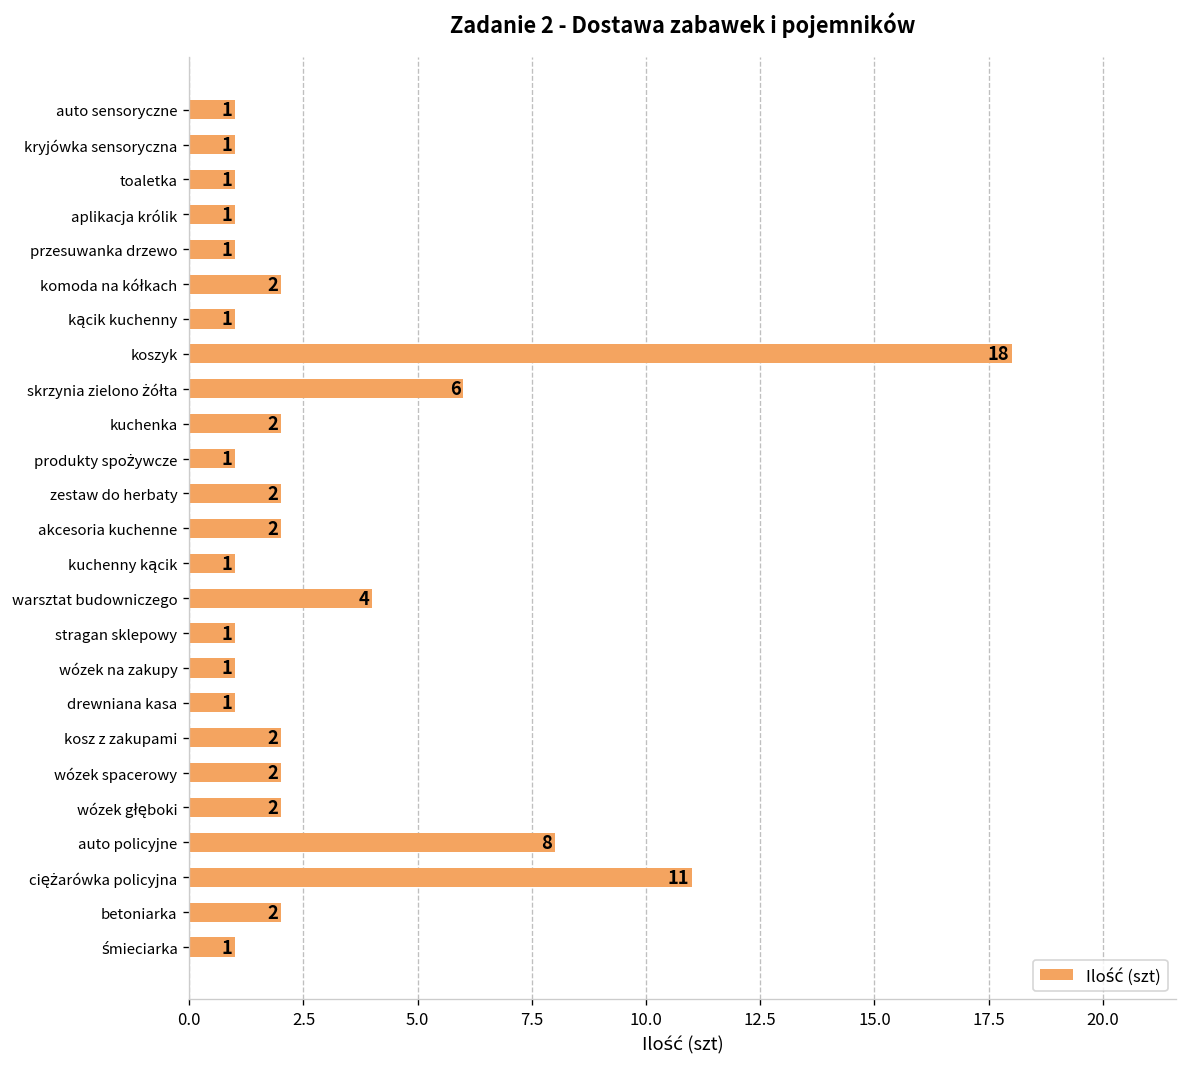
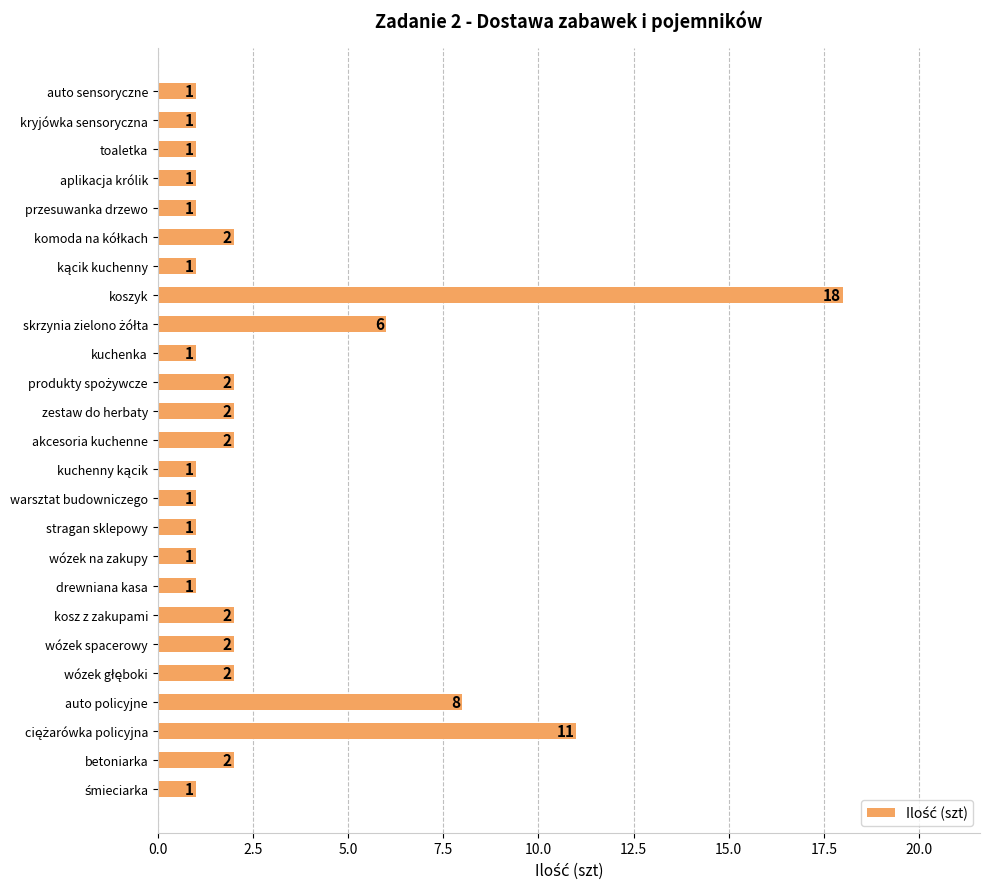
  {
    "auto sensoryczne": 1,
    "kryjówka sensoryczna": 1,
    "toaletka": 1,
    "aplikacja królik": 1,
    "przesuwanka drzewo": 1,
    "komoda na kółkach": 2,
    "kącik kuchenny": 1,
    "koszyk": 18,
    "skrzynia zielono żółta": 6,
-   "kuchenka": 2,
-   "produkty spożywcze": 1,
+   "kuchenka": 1,
+   "produkty spożywcze": 2,
    "zestaw do herbaty": 2,
    "akcesoria kuchenne": 2,
    "kuchenny kącik": 1,
-   "warsztat budowniczego": 4,
+   "warsztat budowniczego": 1,
    "stragan sklepowy": 1,
    "wózek na zakupy": 1,
    "drewniana kasa": 1,
    "kosz z zakupami": 2,
    "wózek spacerowy": 2,
    "wózek głęboki": 2,
    "auto policyjne": 8,
    "ciężarówka policyjna": 11,
    "betoniarka": 2,
    "śmieciarka": 1
  }
